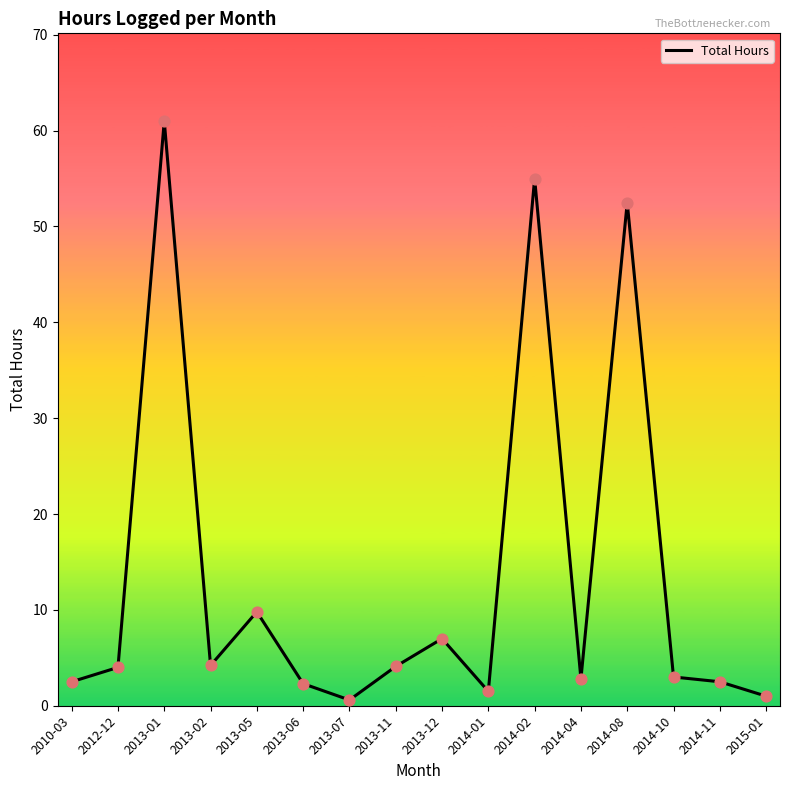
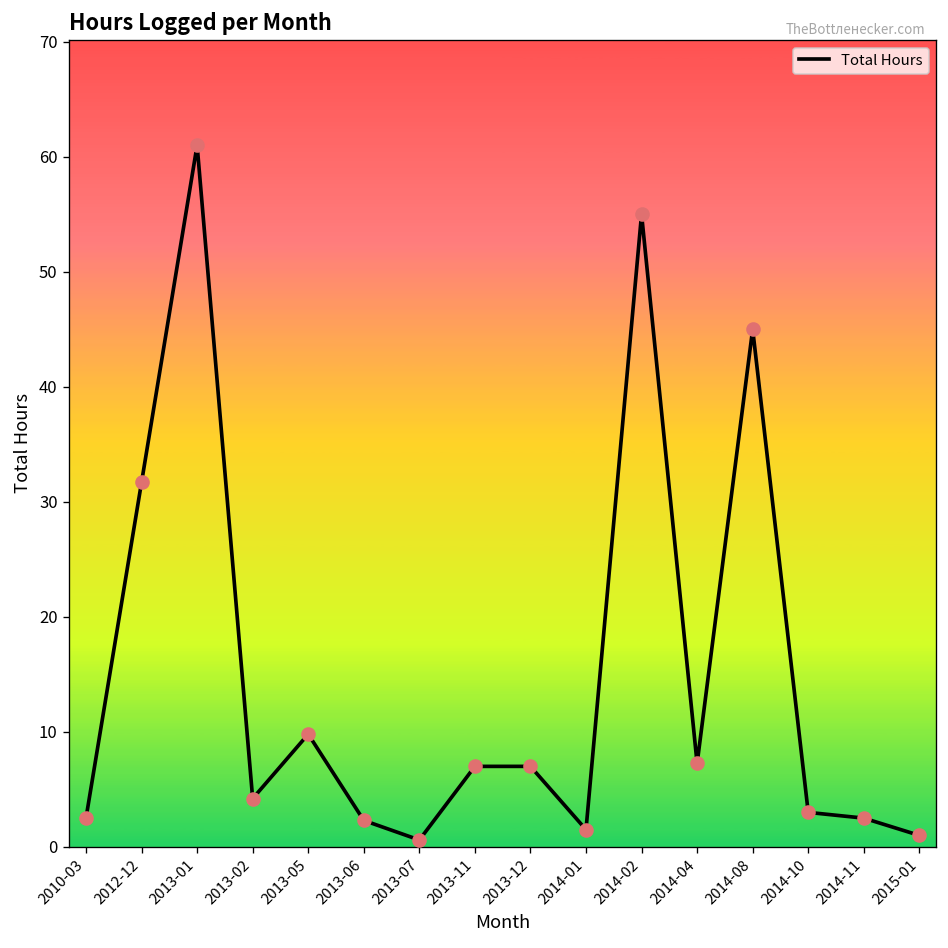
  {
    "2010-03": 3,
-   "2012-12": 4,
+   "2012-12": 32,
    "2013-01": 61,
    "2013-02": 4,
    "2013-05": 10,
    "2013-06": 2,
    "2013-07": 1,
-   "2013-11": 4,
+   "2013-11": 7,
    "2013-12": 7,
    "2014-01": 2,
    "2014-02": 55,
-   "2014-04": 3,
-   "2014-08": 53,
+   "2014-04": 7,
+   "2014-08": 45,
    "2014-10": 3,
    "2014-11": 3,
    "2015-01": 1
  }
